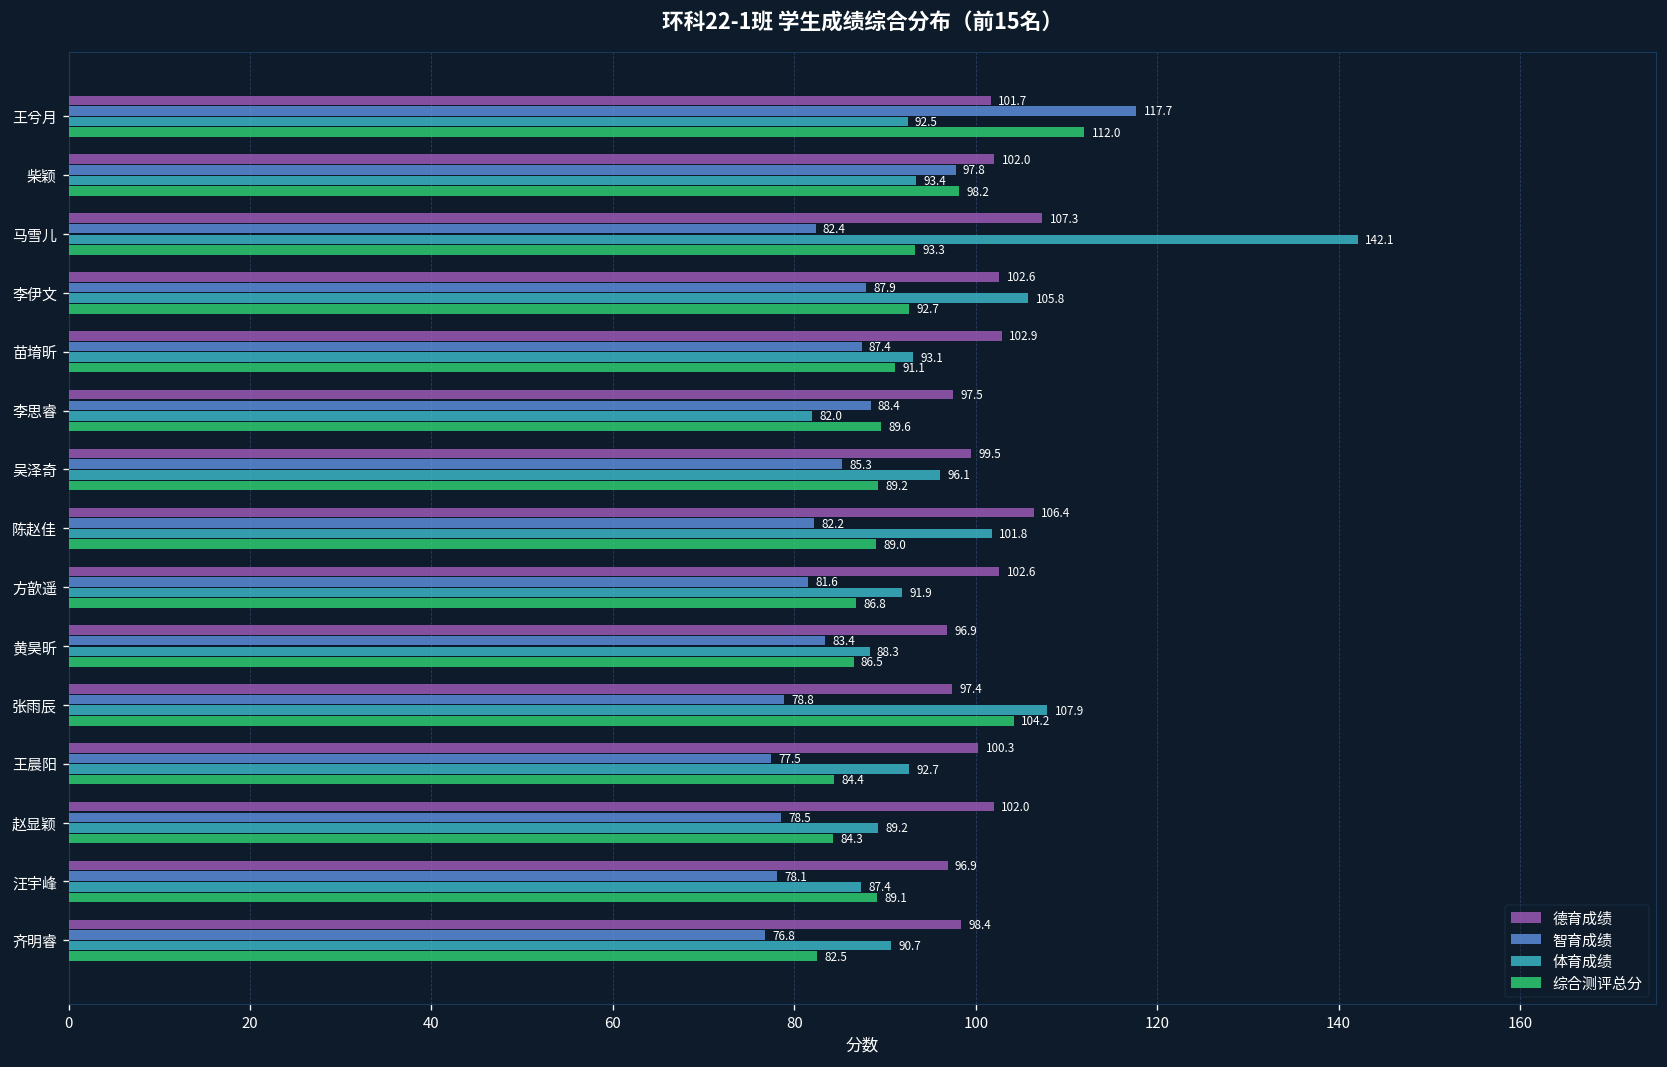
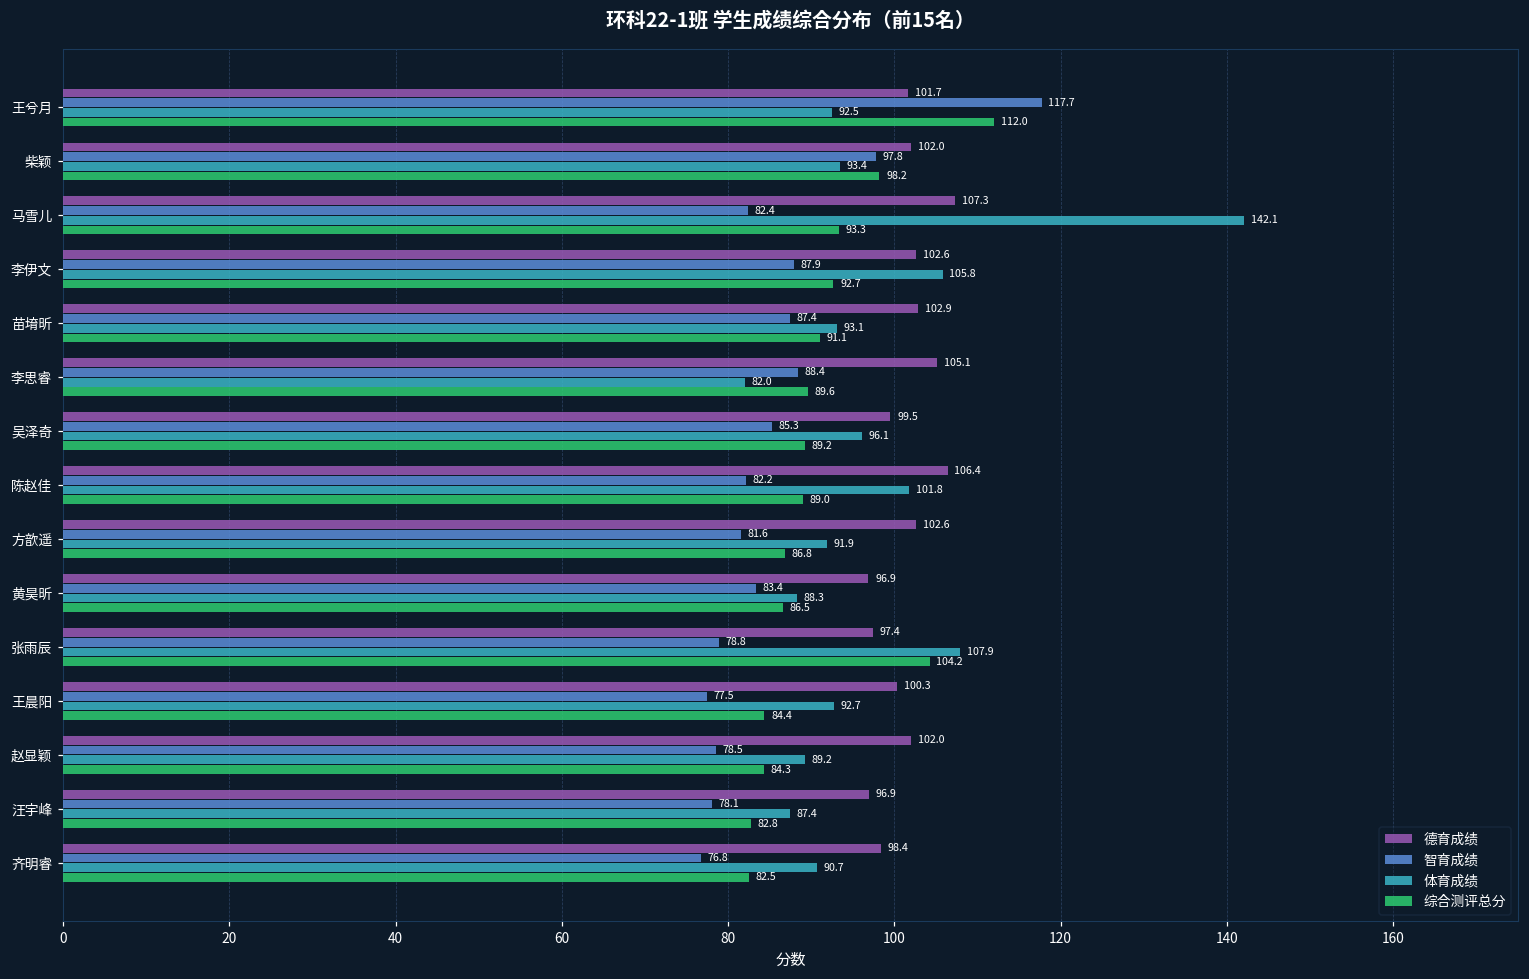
  {
    "德育成绩": {
      "王兮月": 101.7,
      "柴颖": 102.0,
      "马雪儿": 107.3,
      "李伊文": 102.6,
      "苗堉昕": 102.9,
-     "李思睿": 97.5,
+     "李思睿": 105.1,
      "吴泽奇": 99.5,
      "陈赵佳": 106.4,
      "方歆遥": 102.6,
      "黄昊昕": 96.9,
      "张雨辰": 97.4,
      "王晨阳": 100.3,
      "赵显颖": 102.0,
      "汪宇峰": 96.9,
      "齐明睿": 98.4
    },
    "综合测评总分": {
      "王兮月": 112.0,
      "柴颖": 98.2,
      "马雪儿": 93.3,
      "李伊文": 92.7,
      "苗堉昕": 91.1,
      "李思睿": 89.6,
      "吴泽奇": 89.2,
      "陈赵佳": 89.0,
      "方歆遥": 86.8,
      "黄昊昕": 86.5,
      "张雨辰": 104.2,
      "王晨阳": 84.4,
      "赵显颖": 84.3,
-     "汪宇峰": 89.1,
+     "汪宇峰": 82.8,
      "齐明睿": 82.5
    }
  }
